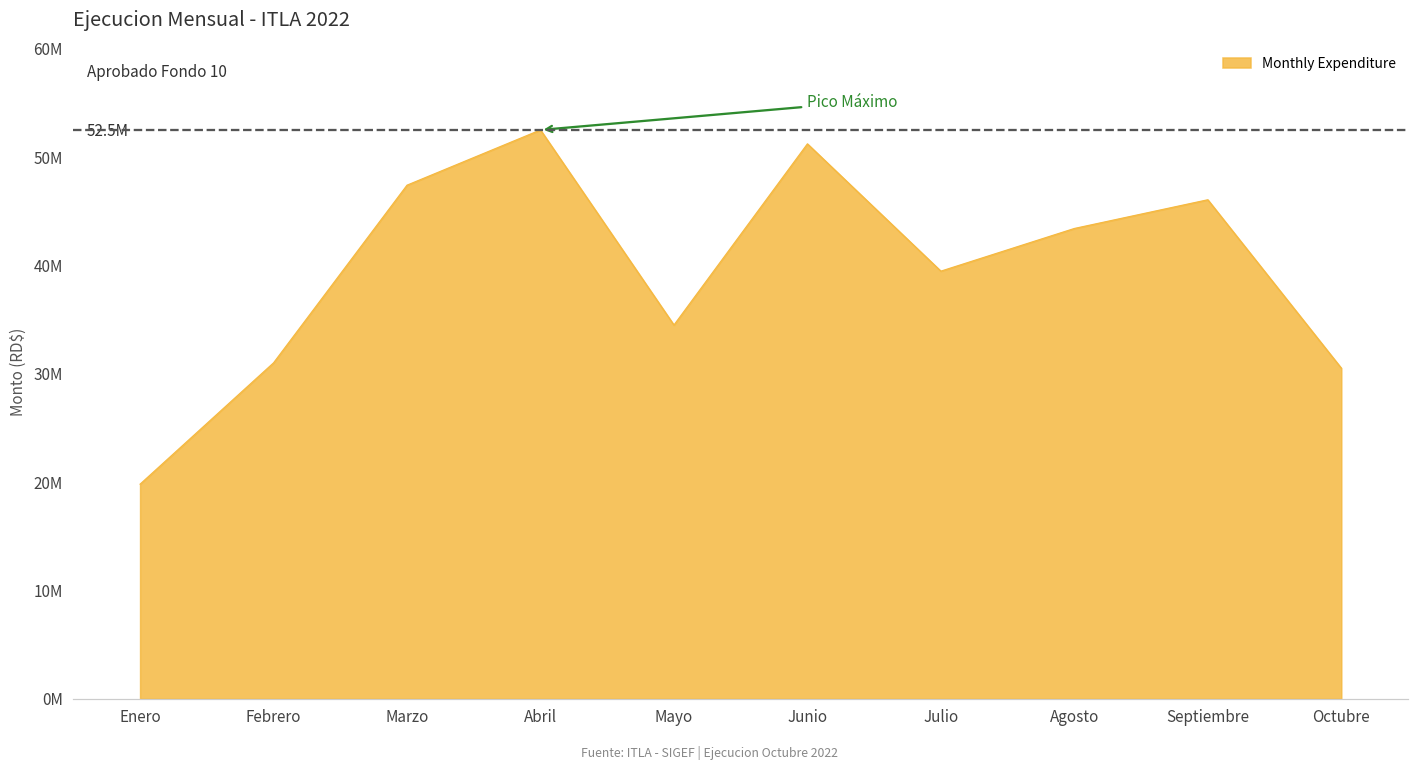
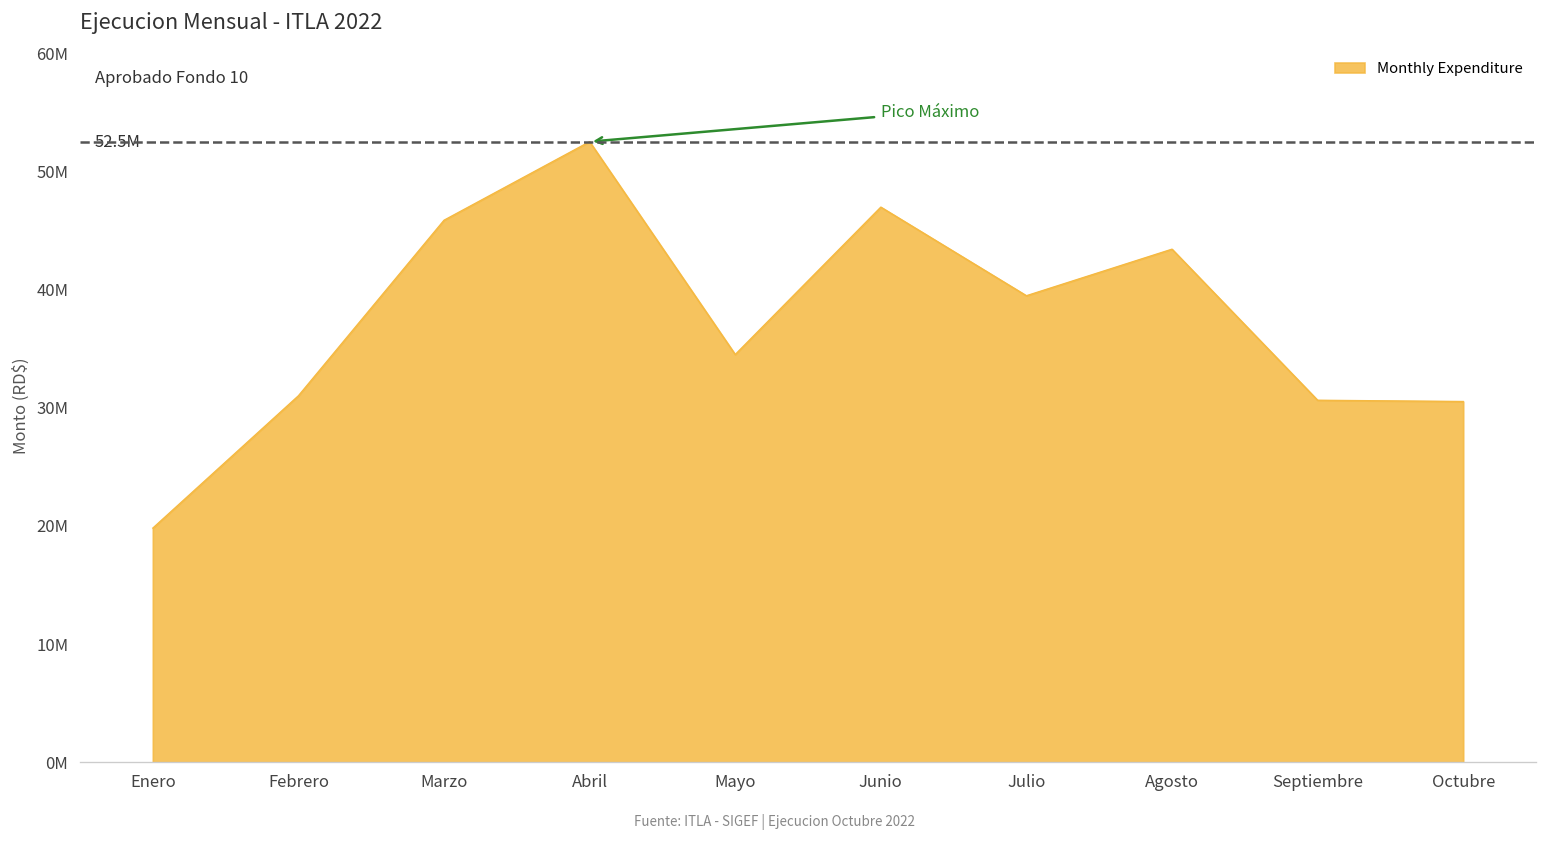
  {
    "Enero": 20000000,
    "Febrero": 31000000,
-   "Marzo": 47000000,
+   "Marzo": 46000000,
    "Abril": 52000000,
    "Mayo": 34000000,
-   "Junio": 51000000,
+   "Junio": 47000000,
    "Julio": 39000000,
    "Agosto": 43000000,
-   "Septiembre": 46000000,
+   "Septiembre": 31000000,
    "Octubre": 31000000
  }
